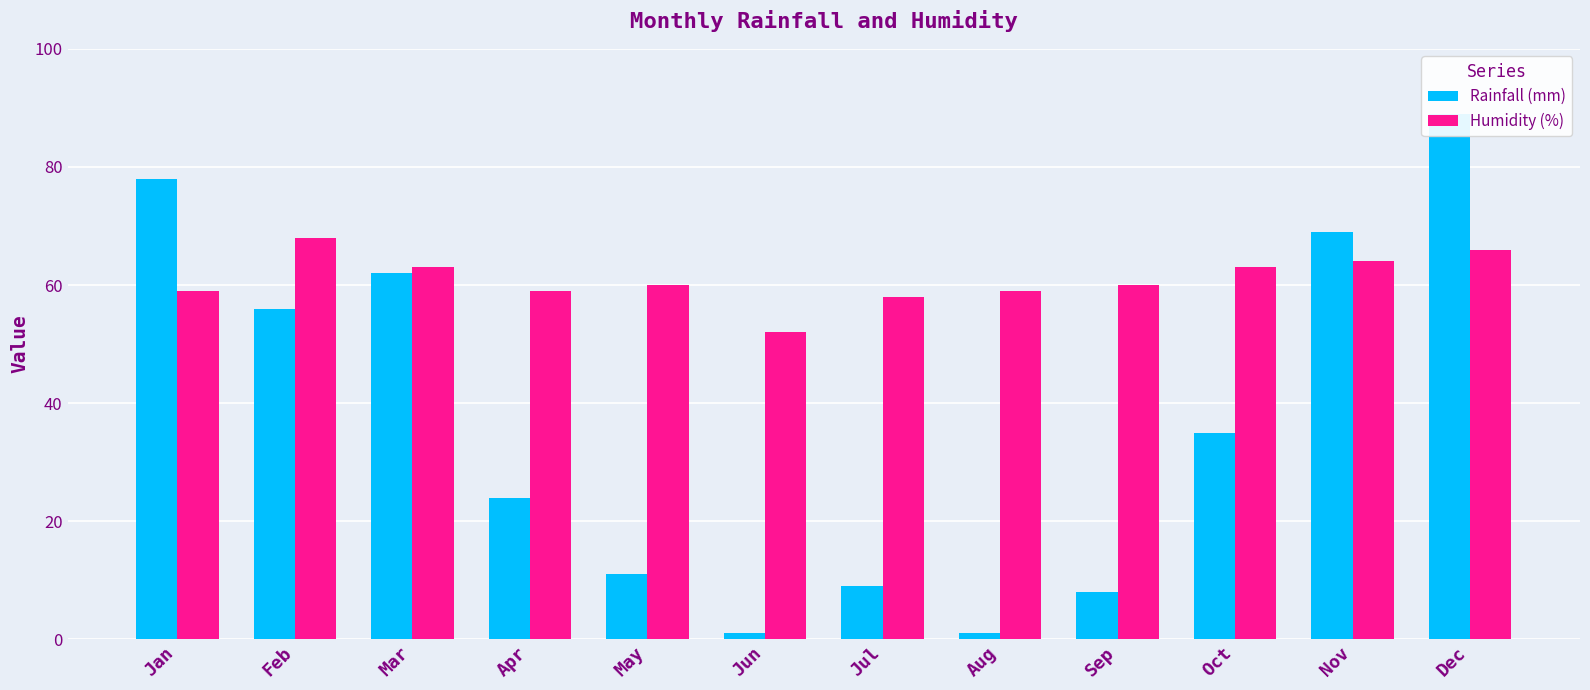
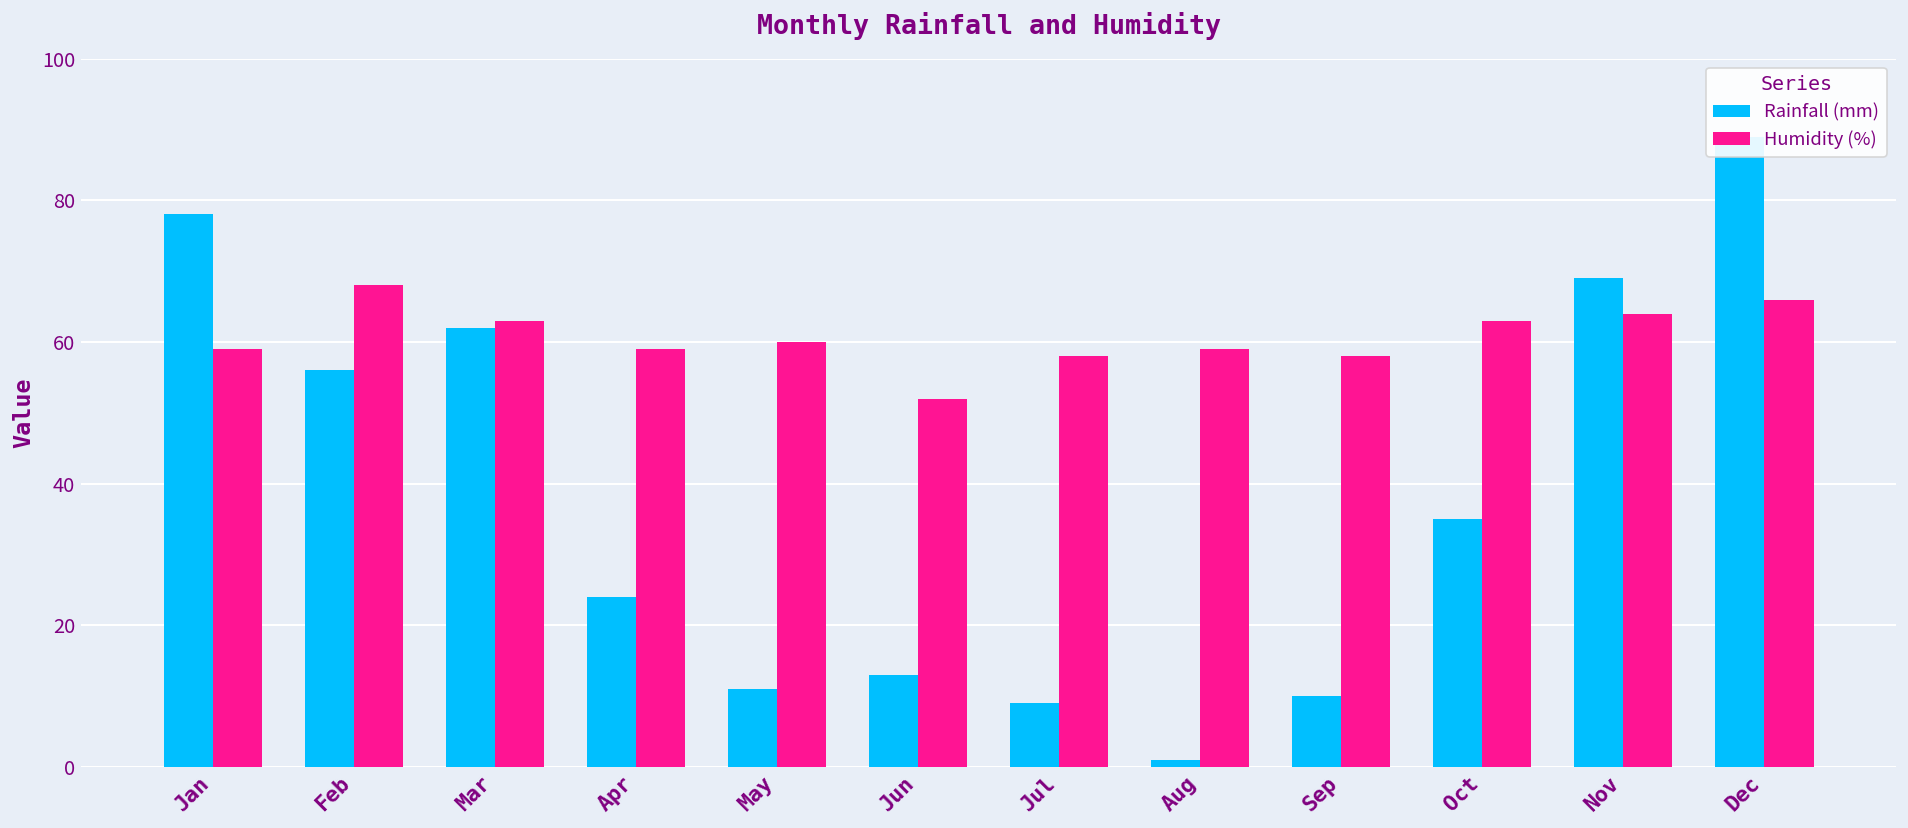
  {
    "Rainfall (mm)": {
      "Jan": 78,
      "Feb": 56,
      "Mar": 62,
      "Apr": 24,
      "May": 11,
-     "Jun": 1,
+     "Jun": 13,
      "Jul": 9,
      "Aug": 1,
-     "Sep": 8,
+     "Sep": 10,
      "Oct": 35,
      "Nov": 69
    },
    "Humidity (%)": {
      "Jan": 59,
      "Feb": 68,
      "Mar": 63,
      "Apr": 59,
      "May": 60,
      "Jun": 52,
      "Jul": 58,
      "Aug": 59,
-     "Sep": 60,
+     "Sep": 58,
      "Oct": 63,
      "Nov": 64,
      "Dec": 66
    }
  }
